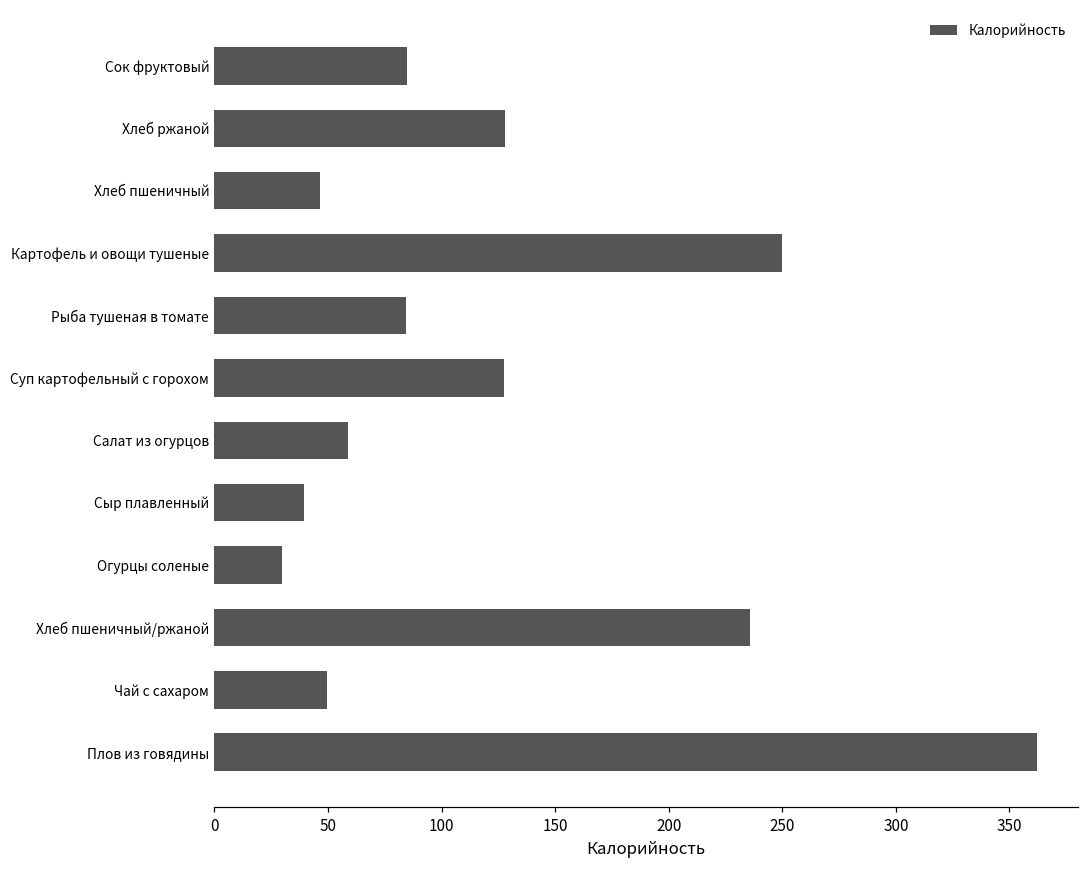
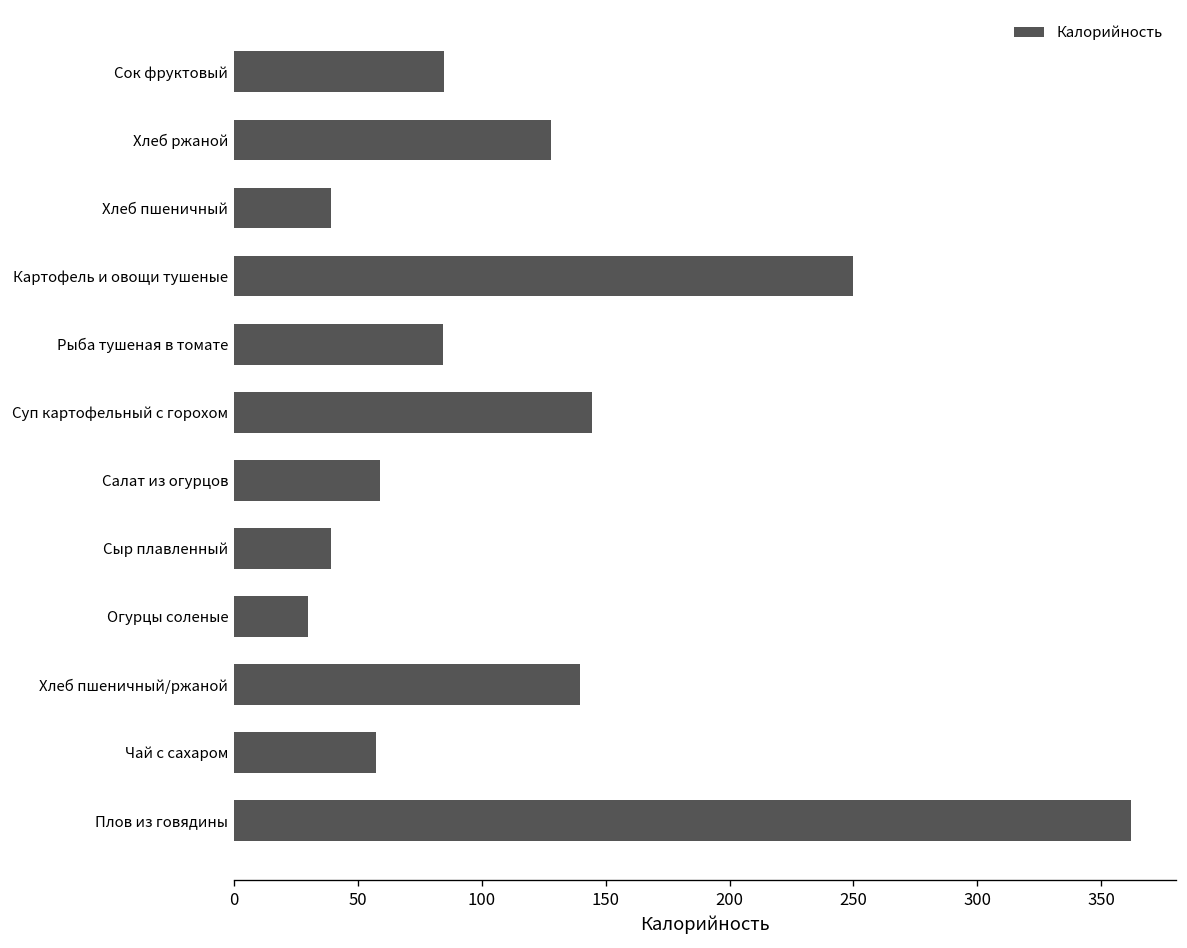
  {
    "Сок фруктовый": 85,
    "Хлеб ржаной": 128,
-   "Хлеб пшеничный": 47,
+   "Хлеб пшеничный": 39,
    "Картофель и овощи тушеные": 250,
    "Рыба тушеная в томате": 84,
-   "Суп картофельный с горохом": 128,
+   "Суп картофельный с горохом": 144,
    "Салат из огурцов": 59,
    "Сыр плавленный": 39,
    "Огурцы соленые": 30,
-   "Хлеб пшеничный/ржаной": 236,
-   "Чай с сахаром": 50,
+   "Хлеб пшеничный/ржаной": 140,
+   "Чай с сахаром": 57,
    "Плов из говядины": 362
  }
